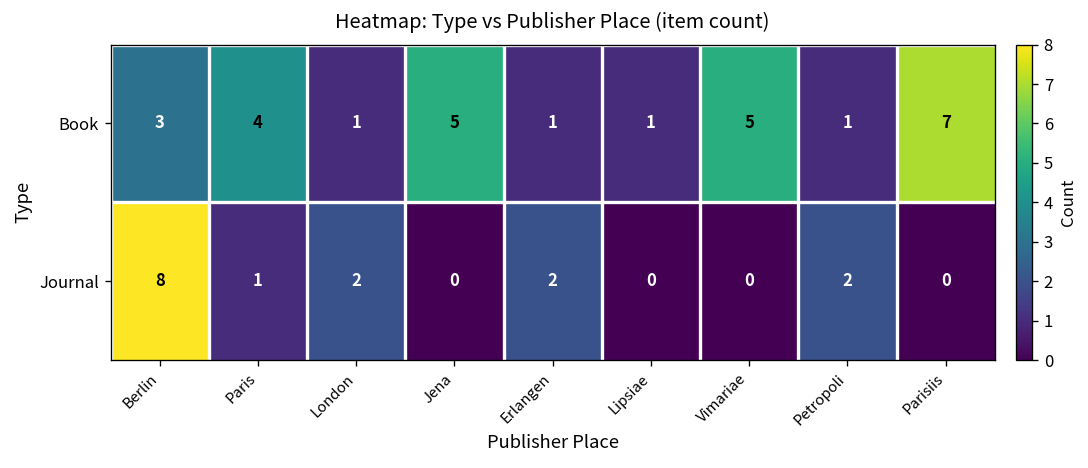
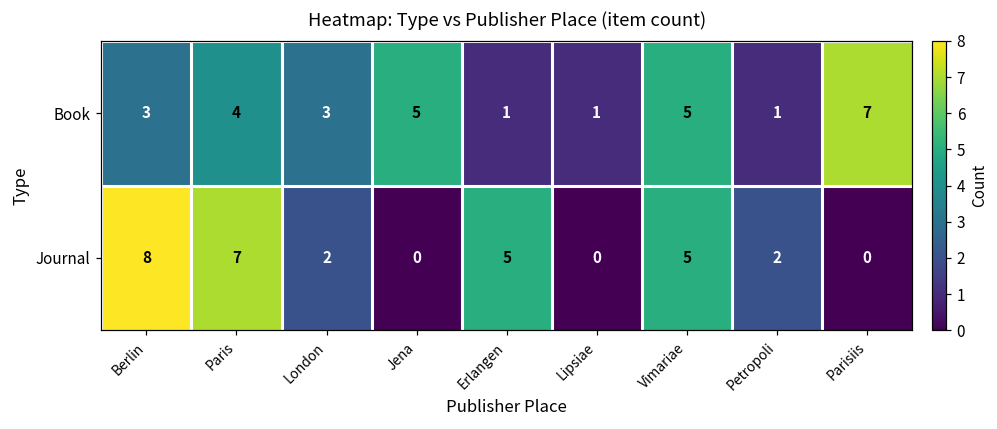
  {
    "Book": {
      "Berlin": 3,
      "Paris": 4,
-     "London": 1,
+     "London": 3,
      "Jena": 5,
      "Erlangen": 1,
      "Lipsiae": 1,
      "Vimariae": 5,
      "Petropoli": 1,
      "Parisiis": 7
    },
    "Journal": {
      "Berlin": 8,
-     "Paris": 1,
+     "Paris": 7,
      "London": 2,
      "Jena": 0,
-     "Erlangen": 2,
+     "Erlangen": 5,
      "Lipsiae": 0,
-     "Vimariae": 0,
+     "Vimariae": 5,
      "Petropoli": 2,
      "Parisiis": 0
    }
  }
